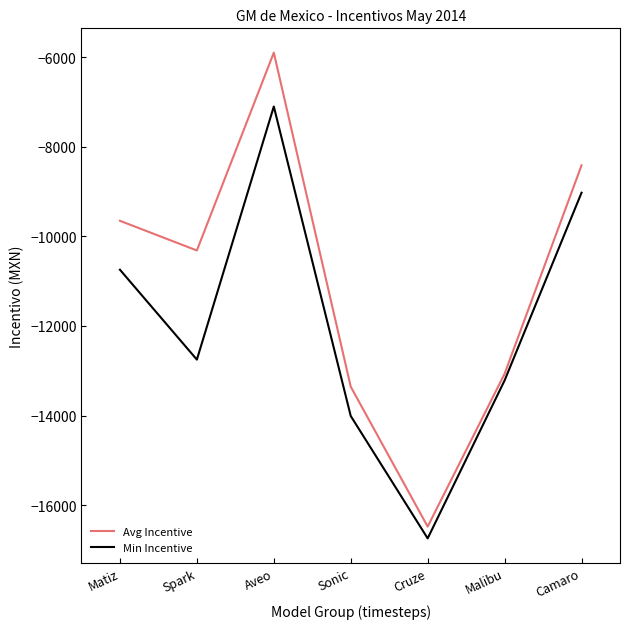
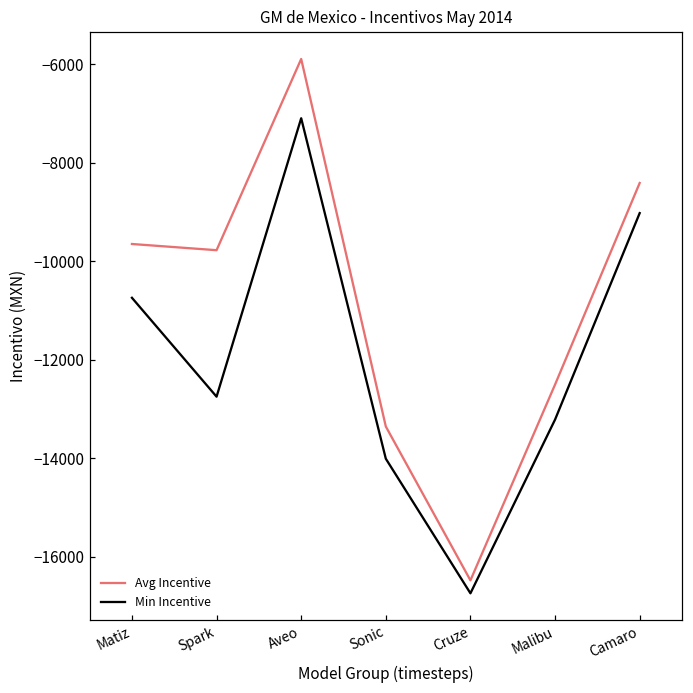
  {
    "Avg Incentive": {
      "Matiz": -9700,
-     "Spark": -10300,
+     "Spark": -9800,
      "Aveo": -5900,
      "Sonic": -13400,
      "Cruze": -16500,
-     "Malibu": -13100,
+     "Malibu": -12500,
      "Camaro": -8400
    },
    "Min Incentive": {
      "Matiz": -10700,
      "Spark": -12800,
      "Aveo": -7100,
      "Sonic": -14000,
      "Cruze": -16700,
      "Malibu": -13200,
      "Camaro": -9000
    }
  }
